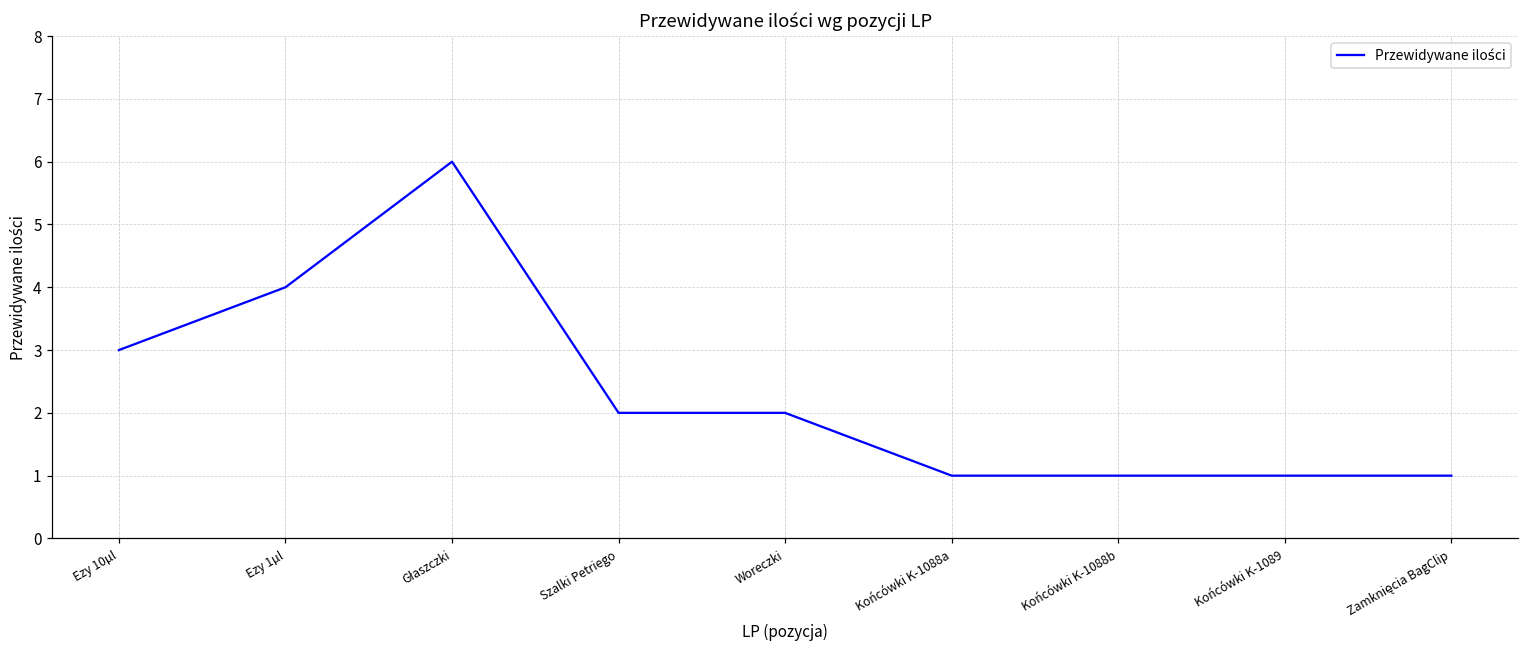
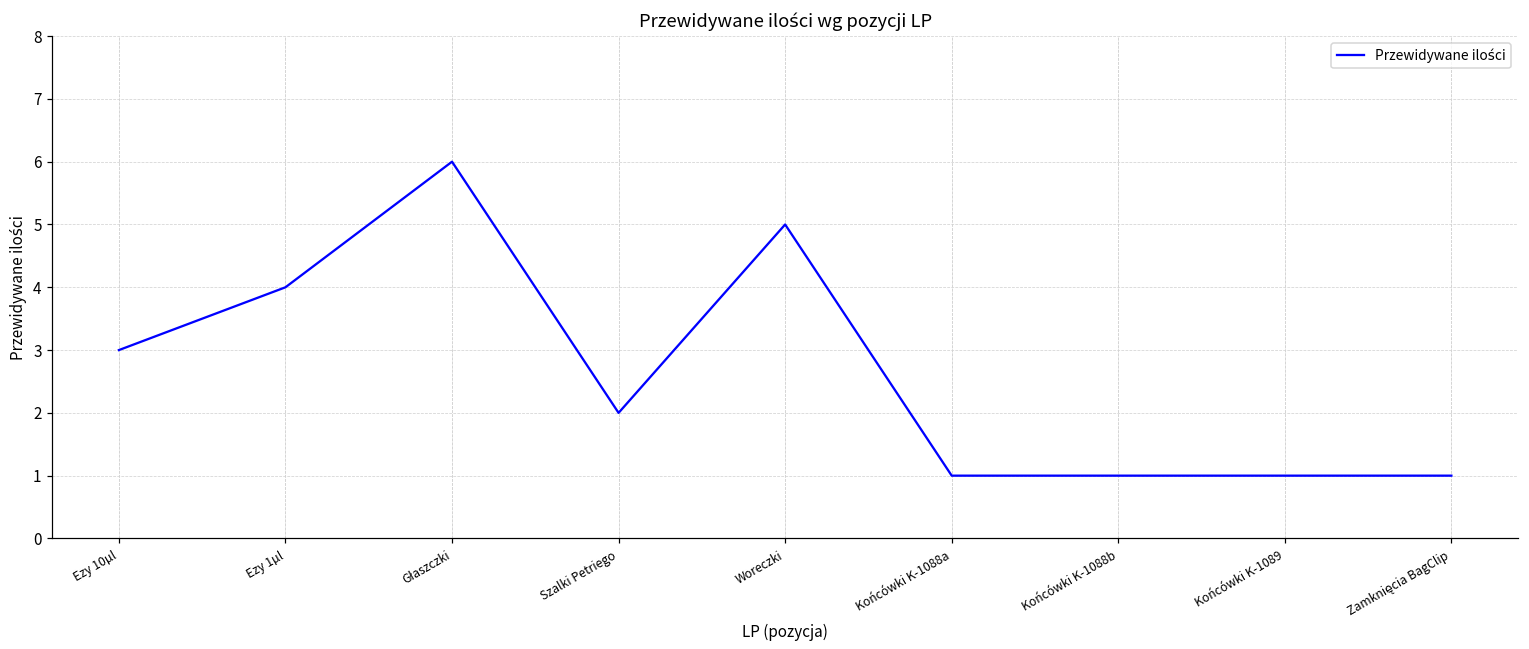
  {
    "Ezy 10µl": 3,
    "Ezy 1µl": 4,
    "Głaszczki": 6,
    "Szalki Petriego": 2,
-   "Woreczki": 2,
+   "Woreczki": 5,
    "Końcówki K-1088a": 1,
    "Końcówki K-1088b": 1,
    "Końcówki K-1089": 1,
    "Zamknięcia BagClip": 1
  }
